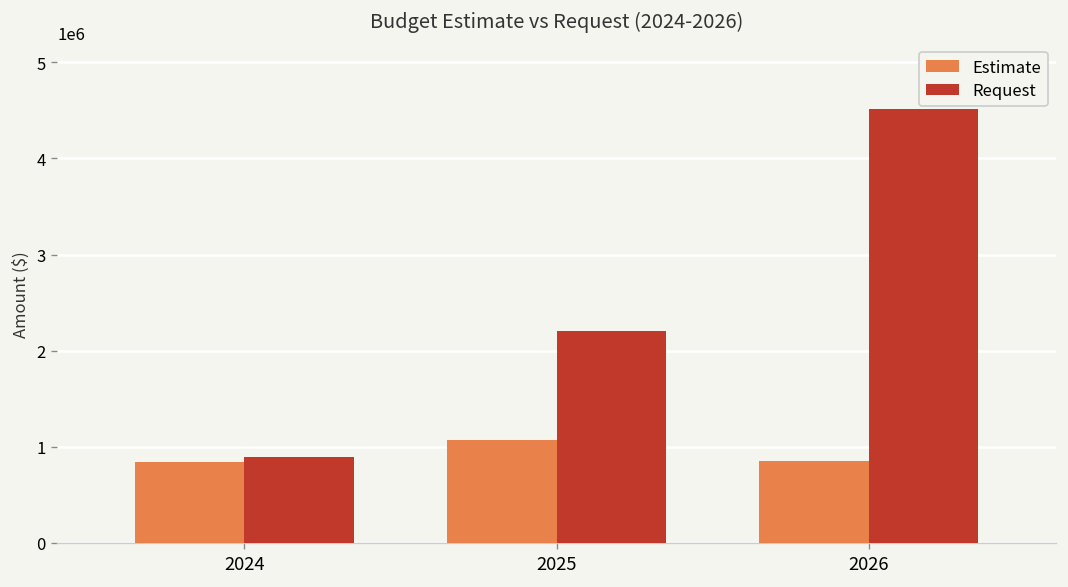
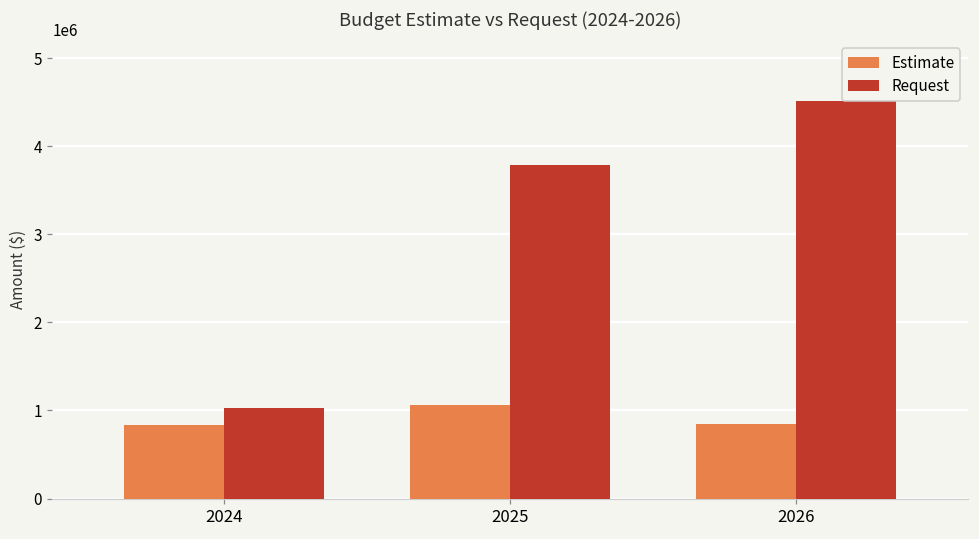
  {
    "Estimate": {
      "2024": 800000,
      "2025": 1100000,
      "2026": 800000
    },
    "Request": {
-     "2024": 900000,
-     "2025": 2200000,
+     "2024": 1000000,
+     "2025": 3800000,
      "2026": 4500000
    }
  }
